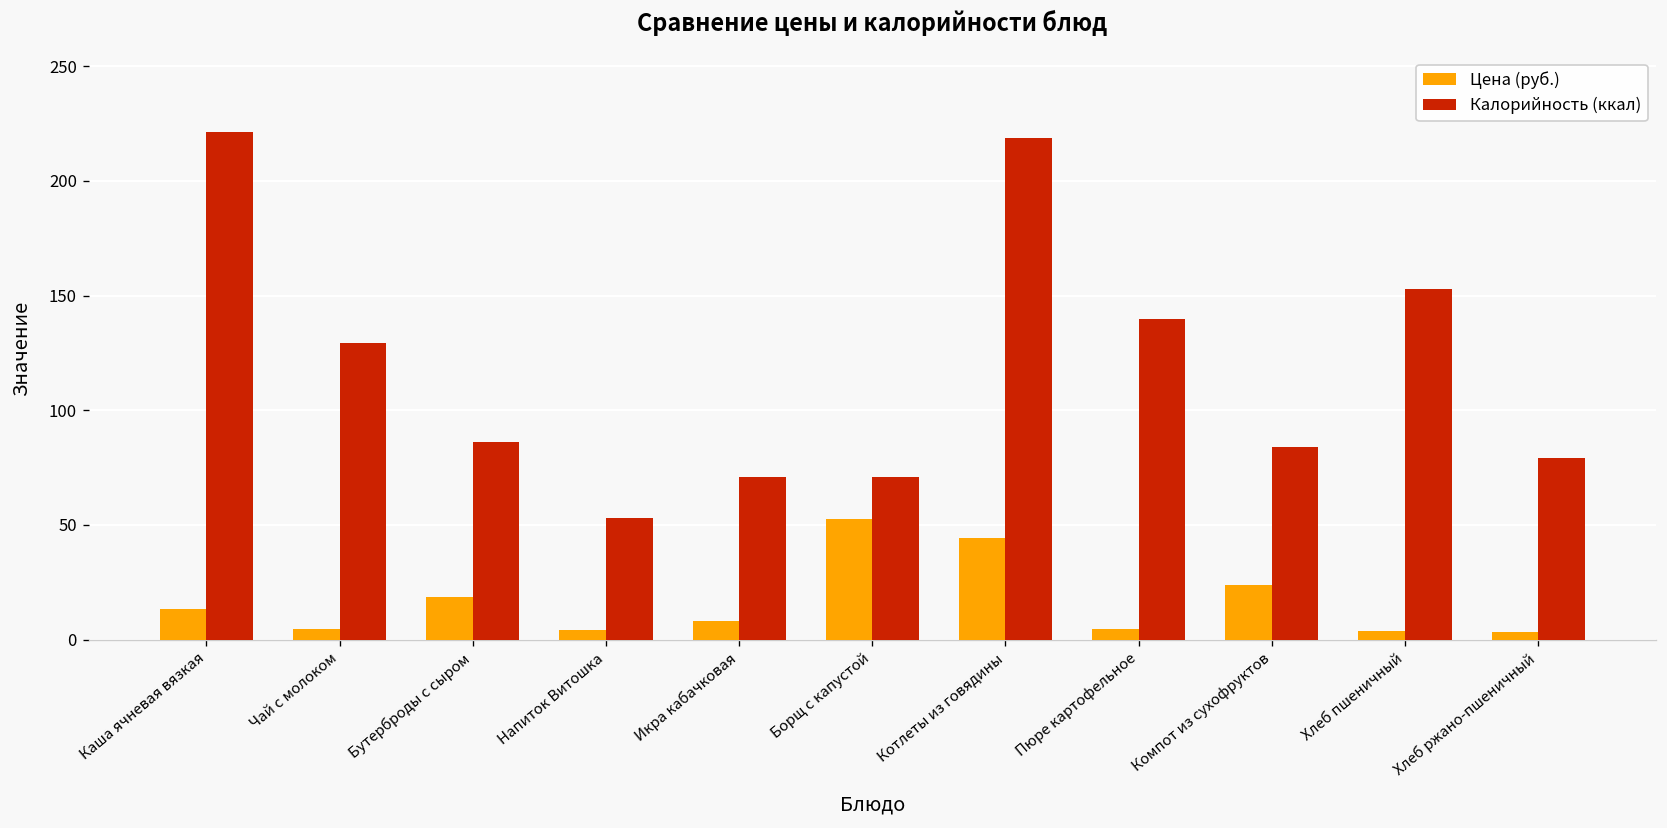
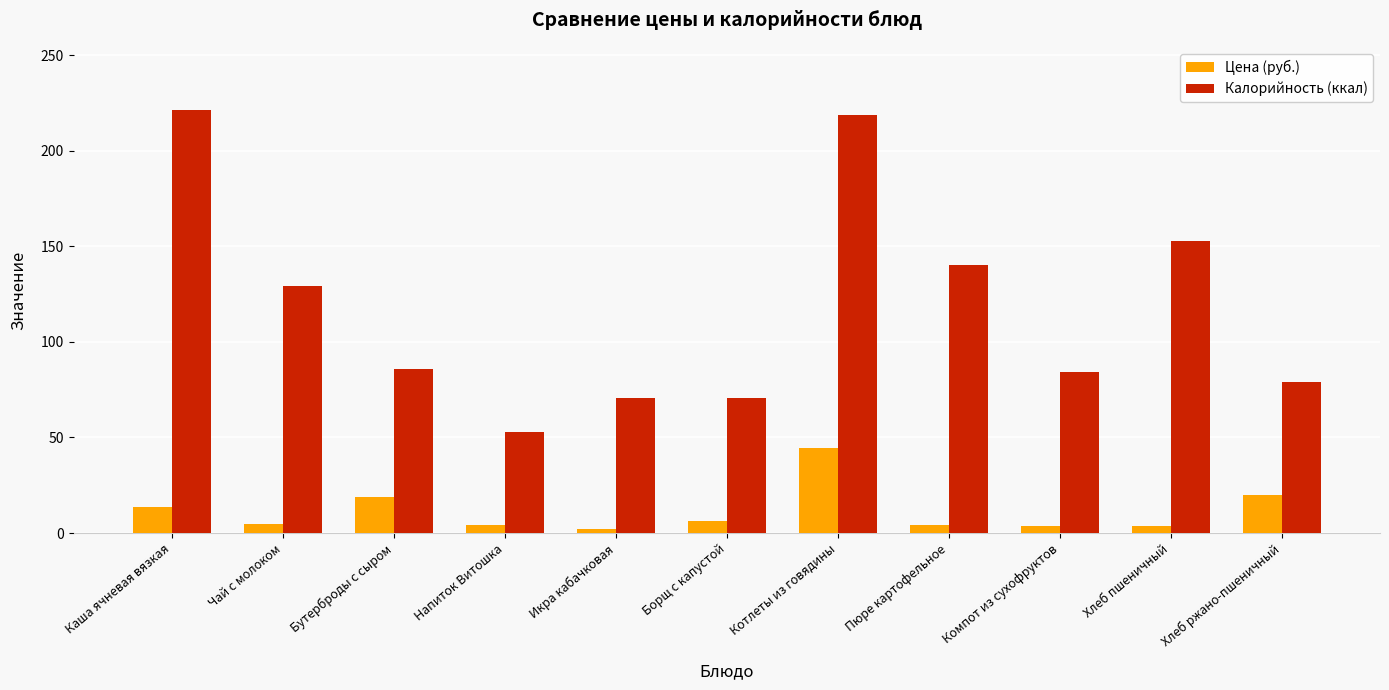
  {
    "Цена (руб.)": {
      "Каша ячневая вязкая": 13,
      "Чай с молоком": 5,
      "Бутерброды с сыром": 19,
      "Напиток Витошка": 4,
-     "Икра кабачковая": 8,
-     "Борщ с капустой": 53,
+     "Икра кабачковая": 2,
+     "Борщ с капустой": 7,
      "Котлеты из говядины": 45,
      "Пюре картофельное": 4,
-     "Компот из сухофруктов": 24,
+     "Компот из сухофруктов": 4,
      "Хлеб пшеничный": 4,
-     "Хлеб ржано-пшеничный": 3
+     "Хлеб ржано-пшеничный": 20
    },
    "Калорийность (ккал)": {
      "Каша ячневая вязкая": 221,
      "Чай с молоком": 130,
      "Бутерброды с сыром": 86,
      "Напиток Витошка": 53,
      "Икра кабачковая": 71,
      "Борщ с капустой": 71,
      "Котлеты из говядины": 219,
      "Пюре картофельное": 140,
      "Компот из сухофруктов": 84,
      "Хлеб пшеничный": 153,
      "Хлеб ржано-пшеничный": 79
    }
  }
